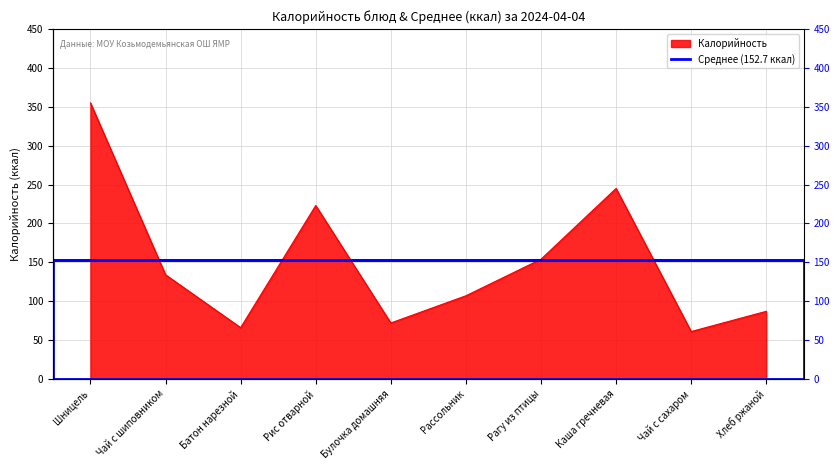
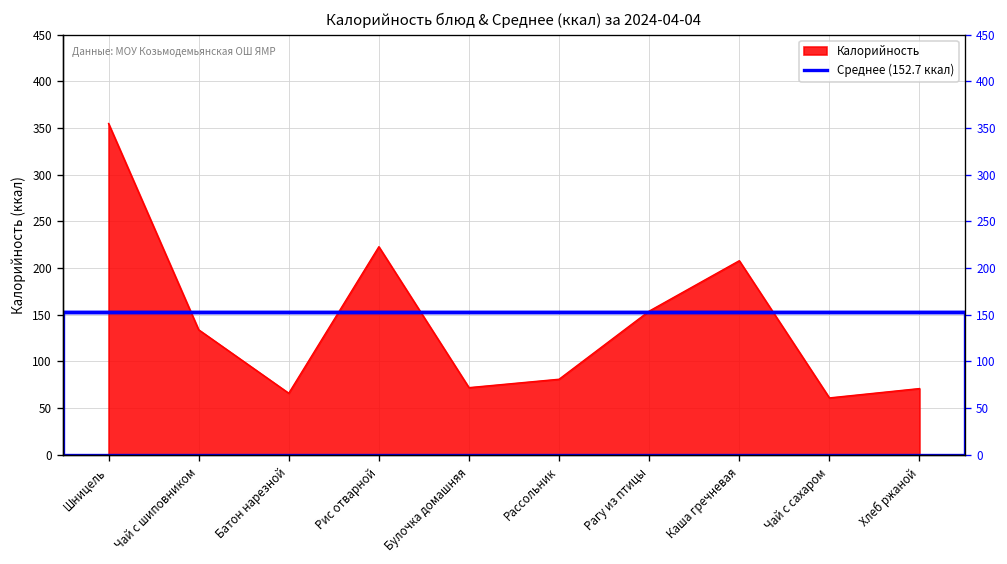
  {
    "Калорийность": {
      "Шницель": 360,
      "Чай с шиповником": 130,
      "Батон нарезной": 70,
      "Рис отварной": 220,
      "Булочка домашняя": 70,
-     "Рассольник": 110,
+     "Рассольник": 80,
      "Рагу из птицы": 150,
-     "Каша гречневая": 250,
+     "Каша гречневая": 210,
      "Чай с сахаром": 60,
-     "Хлеб ржаной": 90
+     "Хлеб ржаной": 70
    }
  }
